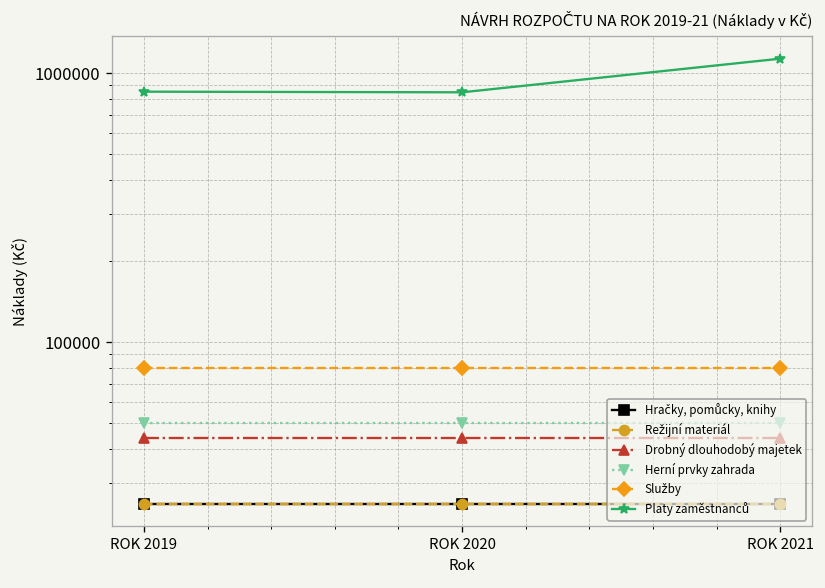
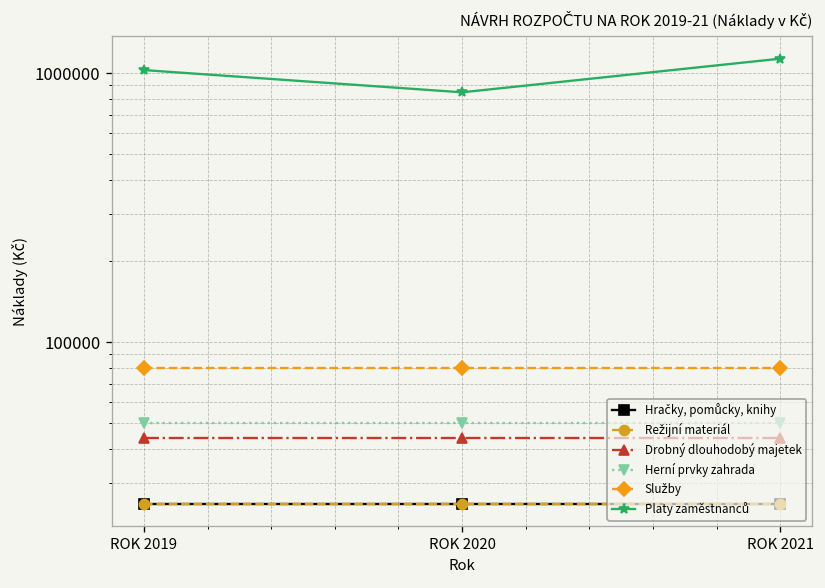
  {
    "Drobný dlouhodobý majetek": {
      "ROK 2019": 44000,
      "ROK 2020": 44000
    },
    "Herní prvky zahrada": {
      "ROK 2019": 50000,
      "ROK 2020": 50000
    },
    "Platy zaměstnanců": {
-     "ROK 2019": 850000,
+     "ROK 2019": 1000000,
      "ROK 2020": 850000,
      "ROK 2021": 1100000
    }
  }
